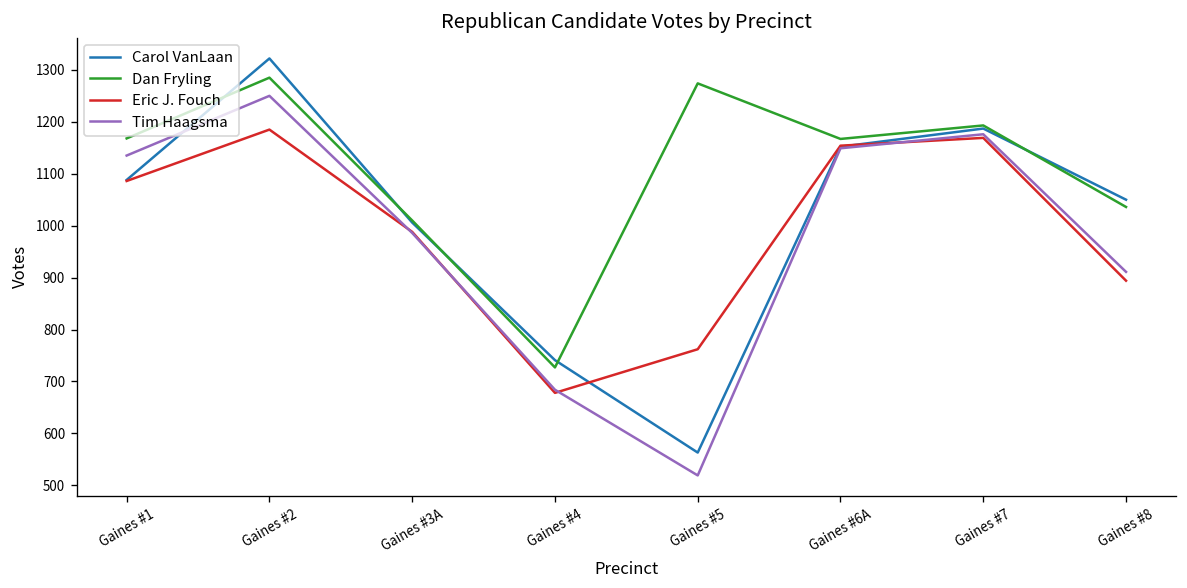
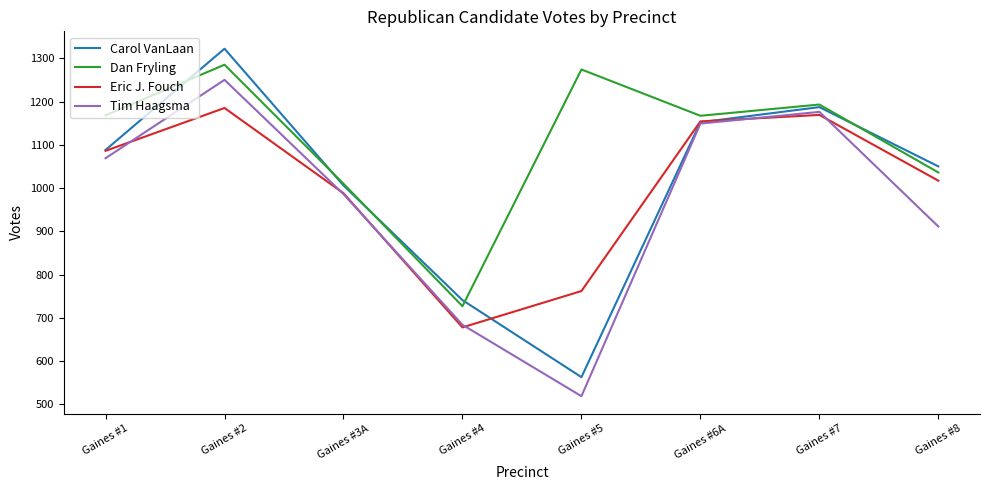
  {
    "Carol VanLaan": {
      "Gaines #2": 1320,
      "Gaines #4": 740,
      "Gaines #5": 560,
      "Gaines #7": 1190,
      "Gaines #8": 1050
    },
    "Dan Fryling": {
      "Gaines #2": 1290,
      "Gaines #4": 730,
      "Gaines #5": 1270,
      "Gaines #6A": 1170,
      "Gaines #7": 1190,
      "Gaines #8": 1040
    },
    "Eric J. Fouch": {
      "Gaines #2": 1190,
      "Gaines #4": 680,
      "Gaines #5": 760,
      "Gaines #7": 1170,
-     "Gaines #8": 890
+     "Gaines #8": 1020
    },
    "Tim Haagsma": {
-     "Gaines #1": 1140,
+     "Gaines #1": 1070,
      "Gaines #2": 1250,
      "Gaines #4": 680,
      "Gaines #5": 520,
      "Gaines #7": 1180,
      "Gaines #8": 910
    }
  }
